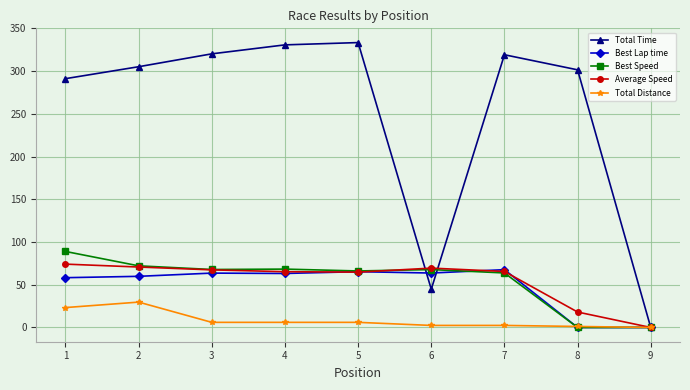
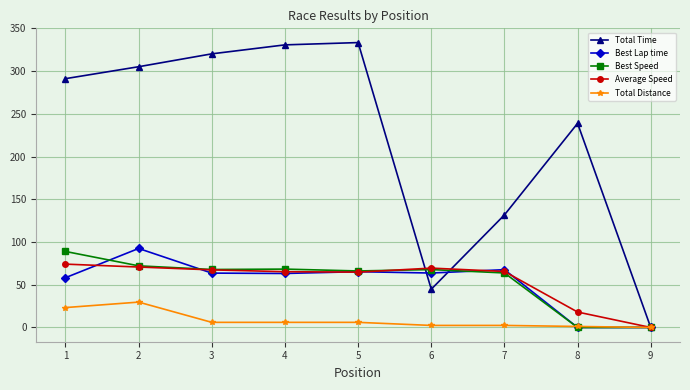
  {
    "Total Time": {
      "1": 290,
      "2": 310,
      "3": 320,
      "4": 330,
      "5": 330,
      "6": 40,
-     "7": 320,
-     "8": 300
+     "7": 130,
+     "8": 240
    },
    "Best Lap time": {
      "1": 60,
-     "2": 60,
+     "2": 90,
      "3": 60,
      "6": 60
    },
    "Best Speed": {
      "1": 90,
      "4": 70
    },
    "Average Speed": {
      "1": 70,
      "8": 20
    },
    "Total Distance": {
      "1": 20,
      "2": 30,
      "3": 10,
      "4": 10,
      "5": 10,
      "6": 0,
      "7": 0
    }
  }
